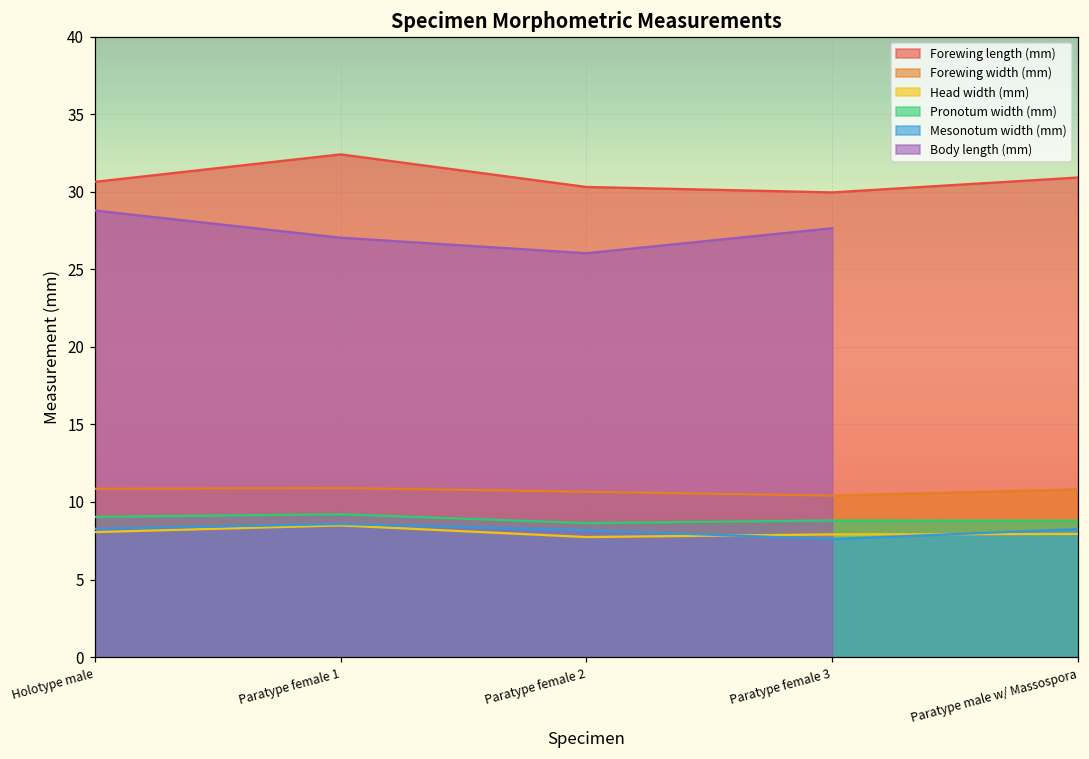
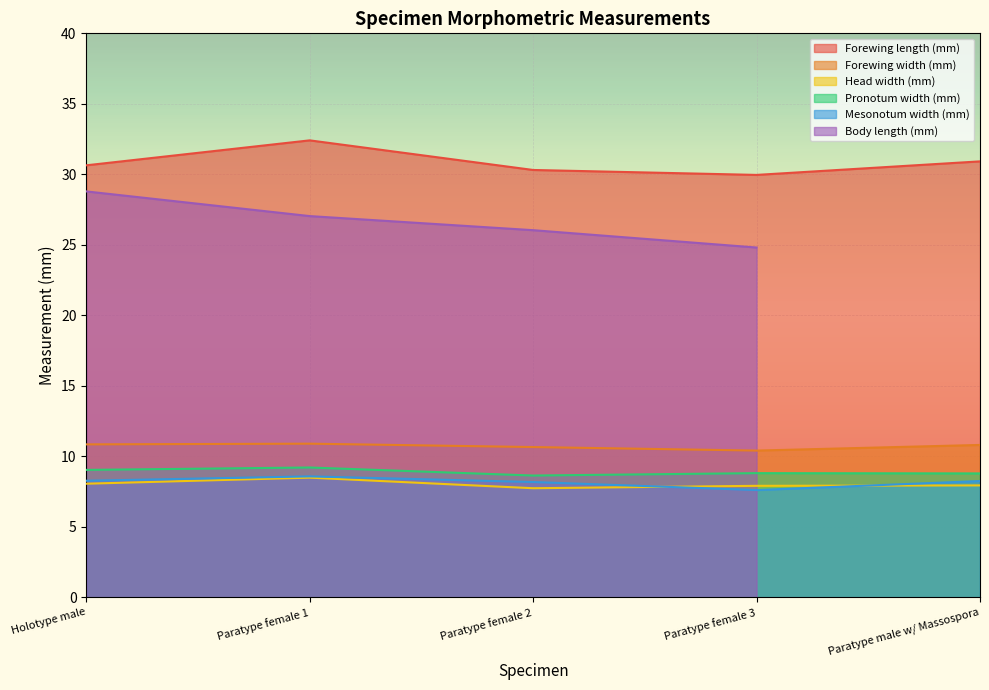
  {
    "Head width (mm)": {
      "Holotype male": 8.1,
      "Paratype female 2": 7.7,
      "Paratype female 3": 7.9,
      "Paratype male w/ Massospora": 7.9
    },
    "Pronotum width (mm)": {
      "Holotype male": 9.0,
      "Paratype female 1": 9.2,
      "Paratype female 2": 8.6,
      "Paratype female 3": 8.8,
      "Paratype male w/ Massospora": 8.8
    },
    "Mesonotum width (mm)": {
      "Holotype male": 8.3,
      "Paratype female 2": 8.2,
      "Paratype female 3": 7.6,
      "Paratype male w/ Massospora": 8.3
    },
    "Body length (mm)": {
      "Holotype male": 28.8,
      "Paratype female 1": 27.0,
      "Paratype female 2": 26.0,
-     "Paratype female 3": 27.7
+     "Paratype female 3": 24.8
    }
  }
